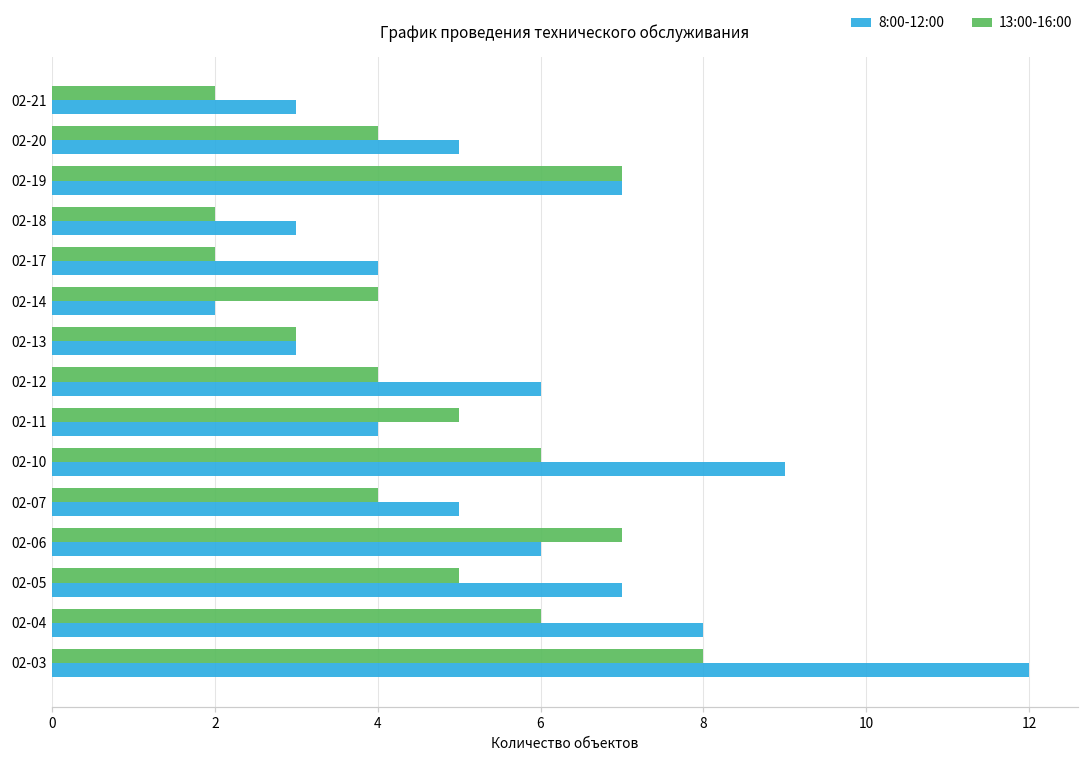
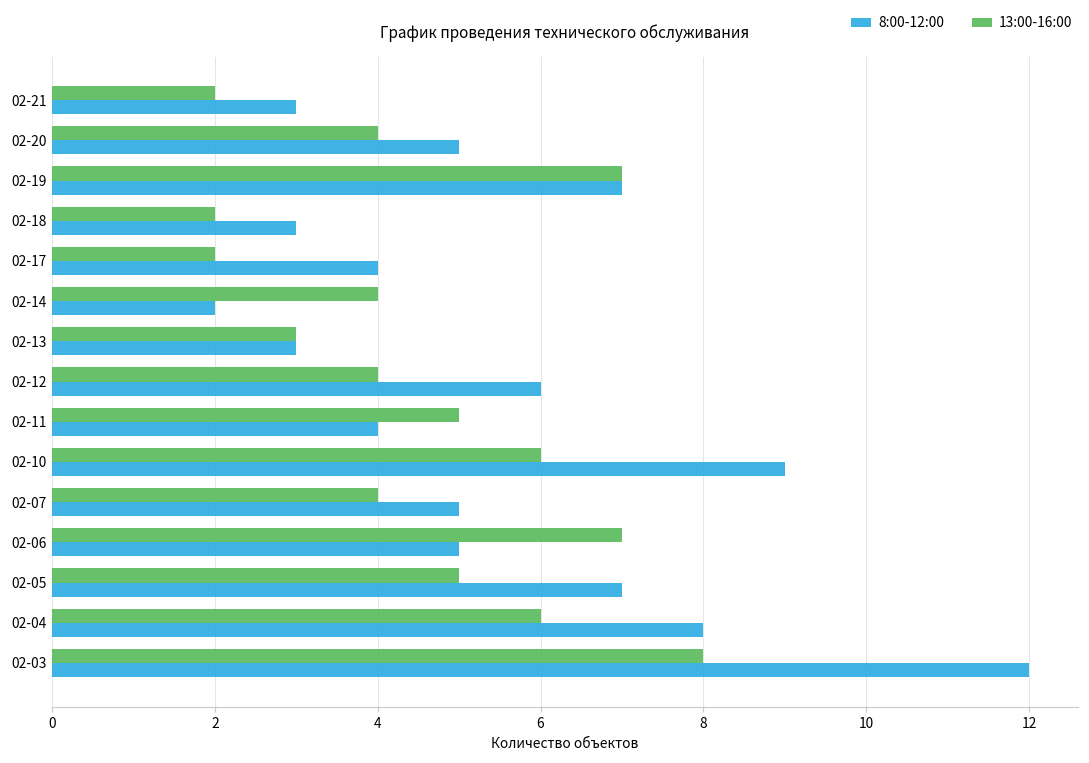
  {
    "8:00-12:00": {
      "02-21": 3,
      "02-20": 5,
      "02-19": 7,
      "02-18": 3,
      "02-17": 4,
      "02-14": 2,
      "02-13": 3,
      "02-12": 6,
      "02-11": 4,
      "02-10": 9,
      "02-07": 5,
-     "02-06": 6,
+     "02-06": 5,
      "02-05": 7,
      "02-04": 8,
      "02-03": 12
    },
    "13:00-16:00": {
      "02-21": 2,
      "02-20": 4,
      "02-19": 7,
      "02-18": 2,
      "02-17": 2,
      "02-14": 4,
      "02-13": 3,
      "02-12": 4,
      "02-11": 5,
      "02-10": 6,
      "02-07": 4,
      "02-06": 7,
      "02-05": 5,
      "02-04": 6,
      "02-03": 8
    }
  }
